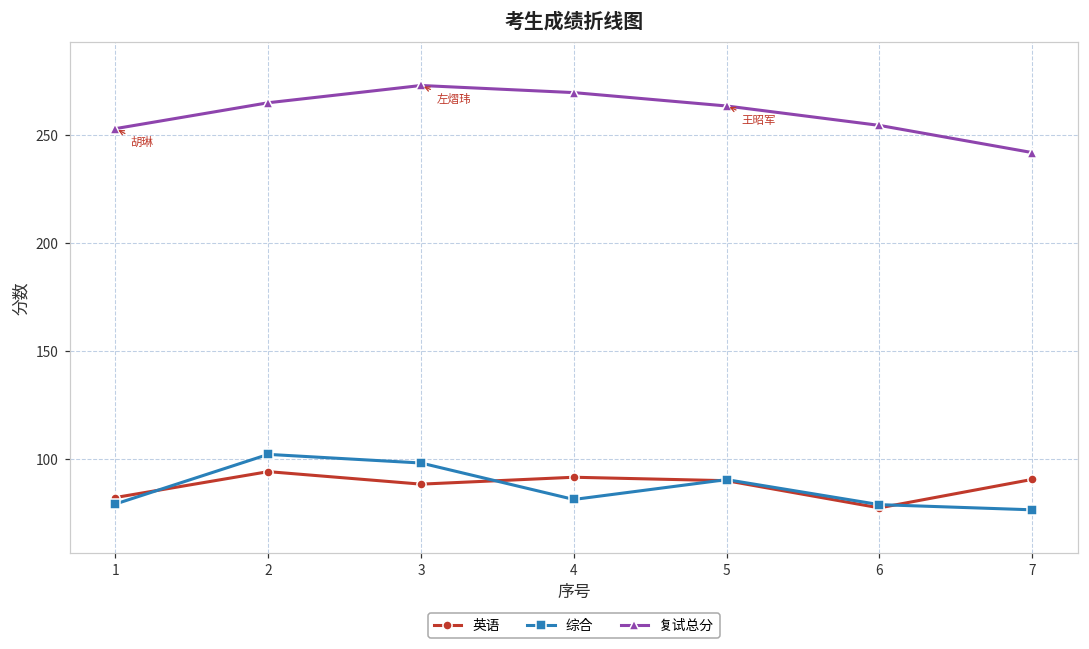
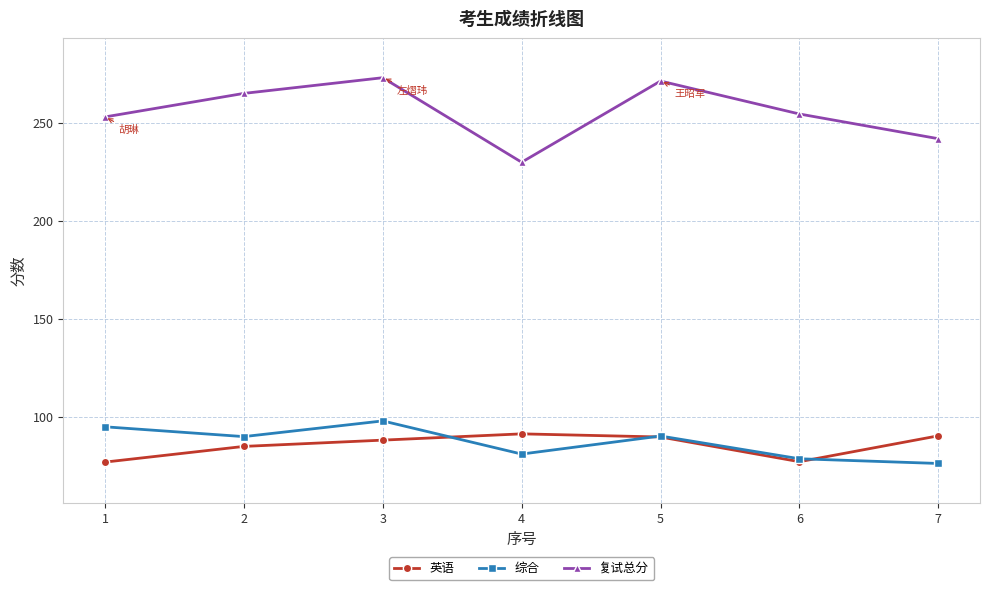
  {
    "英语": {
-     "1": 82,
-     "2": 94,
+     "1": 77,
+     "2": 85,
      "3": 88,
      "4": 91,
      "6": 77,
      "7": 90
    },
    "综合": {
-     "1": 79,
-     "2": 102,
+     "1": 95,
+     "2": 90,
      "3": 98,
      "4": 81,
      "6": 79,
      "7": 76
    },
    "复试总分": {
      "1": 253,
      "2": 265,
      "3": 273,
-     "4": 270,
-     "5": 264,
+     "4": 230,
+     "5": 271,
      "6": 255,
      "7": 242
    }
  }
